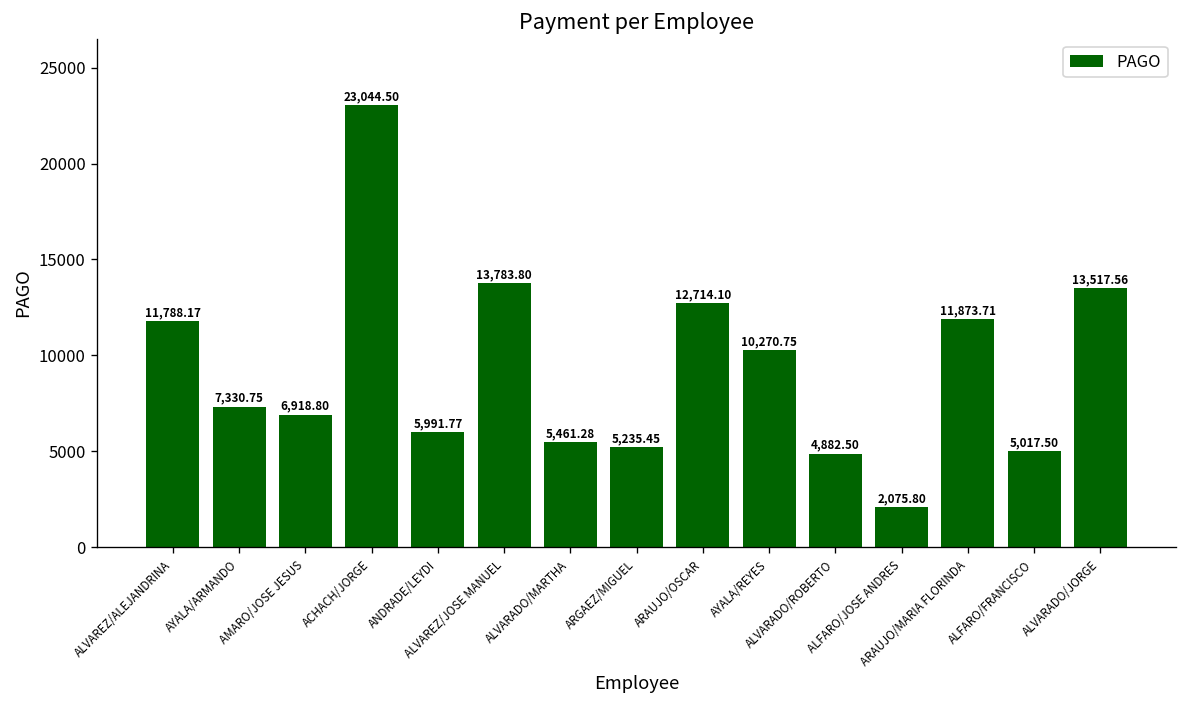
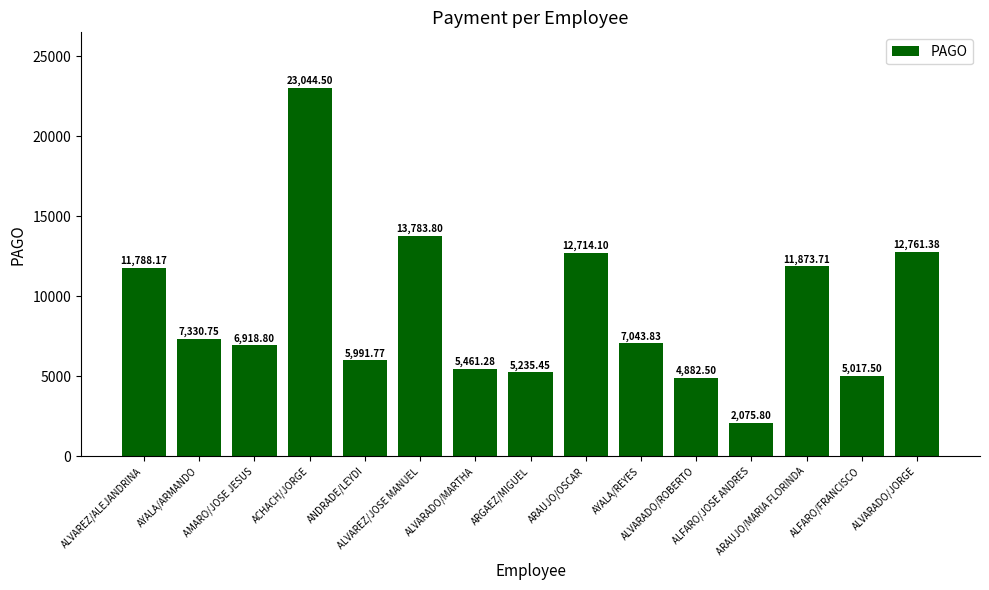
  {
    "ALVAREZ/ALEJANDRINA": "11,788.17",
    "AYALA/ARMANDO": "7,330.75",
    "AMARO/JOSE JESUS": "6,918.80",
    "ACHACH/JORGE": "23,044.50",
    "ANDRADE/LEYDI": "5,991.77",
    "ALVAREZ/JOSE MANUEL": "13,783.80",
    "ALVARADO/MARTHA": "5,461.28",
    "ARGAEZ/MIGUEL": "5,235.45",
    "ARAUJO/OSCAR": "12,714.10",
-   "AYALA/REYES": "10,270.75",
+   "AYALA/REYES": "7,043.83",
    "ALVARADO/ROBERTO": "4,882.50",
    "ALFARO/JOSE ANDRES": "2,075.80",
    "ARAUJO/MARIA FLORINDA": "11,873.71",
    "ALFARO/FRANCISCO": "5,017.50",
-   "ALVARADO/JORGE": "13,517.56"
+   "ALVARADO/JORGE": "12,761.38"
  }
